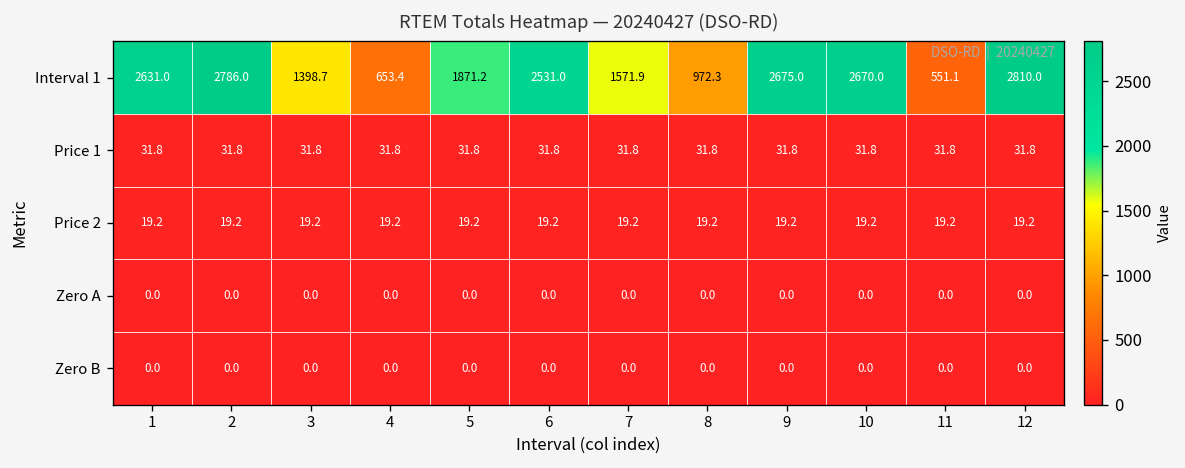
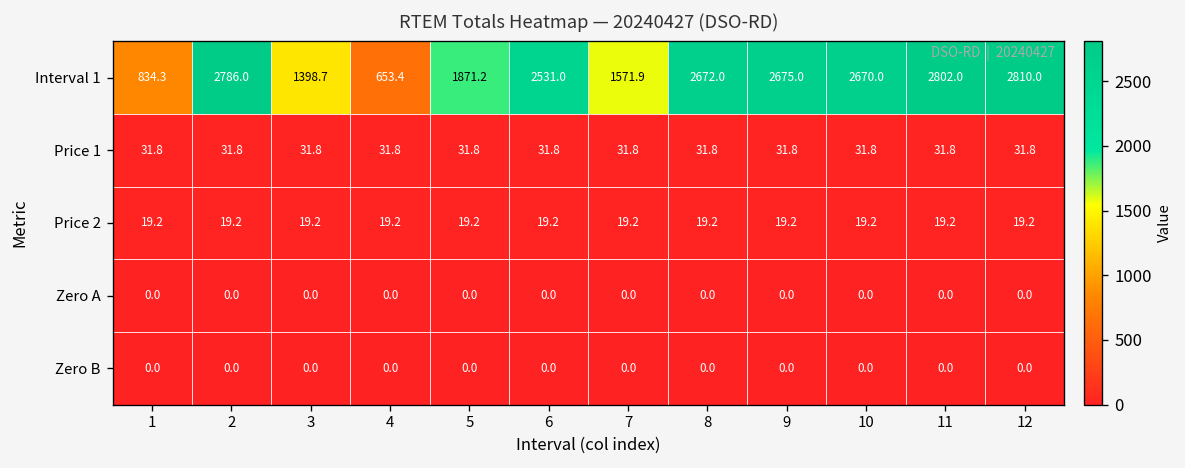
  {
    "Interval 1": {
-     "1": 2631.0,
+     "1": 834.3,
      "2": 2786.0,
      "3": 1398.7,
      "4": 653.4,
      "5": 1871.2,
      "6": 2531.0,
      "7": 1571.9,
-     "8": 972.3,
+     "8": 2672.0,
      "9": 2675.0,
      "10": 2670.0,
-     "11": 551.1
+     "11": 2802.0
    },
    "Price 1": {
      "1": 31.8,
      "2": 31.8,
      "3": 31.8,
      "4": 31.8,
      "5": 31.8,
      "6": 31.8,
      "7": 31.8,
      "8": 31.8,
      "9": 31.8,
      "10": 31.8,
      "11": 31.8,
      "12": 31.8
    },
    "Price 2": {
      "1": 19.2,
      "2": 19.2,
      "3": 19.2,
      "4": 19.2,
      "5": 19.2,
      "6": 19.2,
      "7": 19.2,
      "8": 19.2,
      "9": 19.2,
      "10": 19.2,
      "11": 19.2,
      "12": 19.2
    },
    "Zero A": {
      "1": 0.0,
      "2": 0.0,
      "3": 0.0,
      "4": 0.0,
      "5": 0.0,
      "6": 0.0,
      "7": 0.0,
      "8": 0.0,
      "9": 0.0,
      "10": 0.0,
      "11": 0.0,
      "12": 0.0
    },
    "Zero B": {
      "1": 0.0,
      "2": 0.0,
      "3": 0.0,
      "4": 0.0,
      "5": 0.0,
      "6": 0.0,
      "7": 0.0,
      "8": 0.0,
      "9": 0.0,
      "10": 0.0,
      "11": 0.0,
      "12": 0.0
    }
  }
